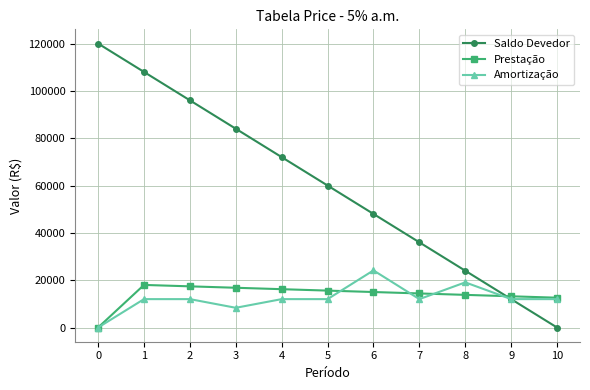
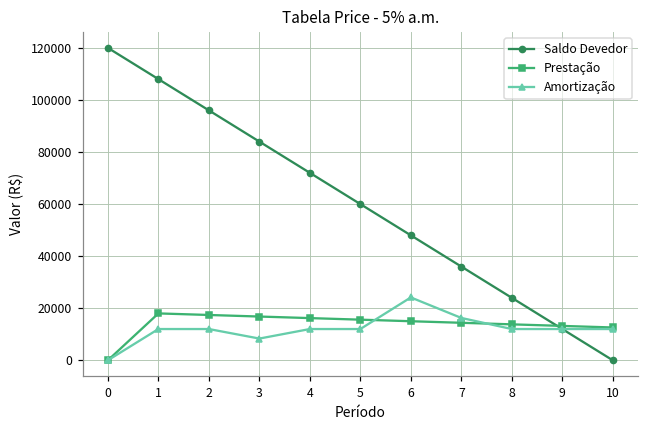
  {
    "Amortização": {
      "1": 12000,
      "2": 12000,
      "3": 8000,
      "4": 12000,
      "5": 12000,
      "6": 24000,
-     "7": 12000,
-     "8": 19000
+     "7": 16000,
+     "8": 12000
    }
  }
